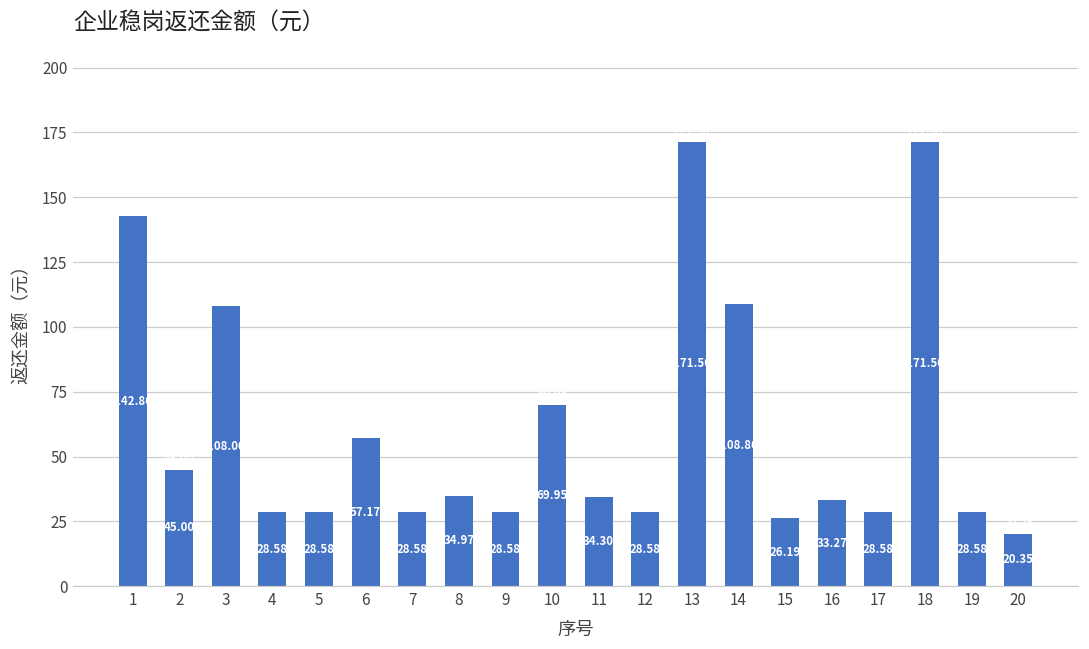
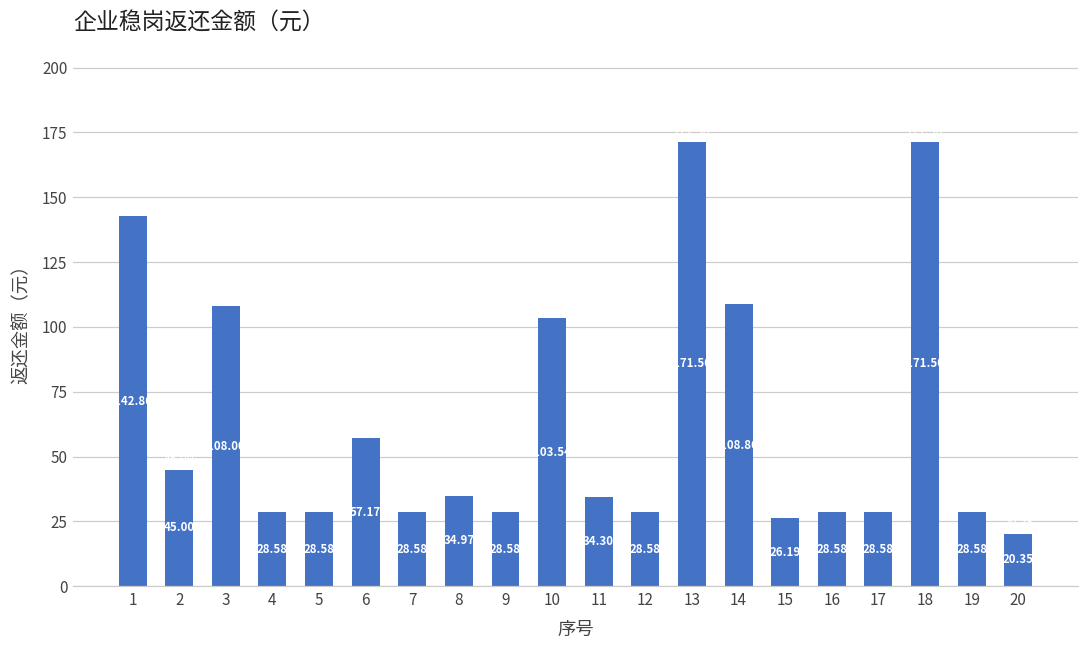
  {
    "1": 142.86,
    "2": 45.00,
    "3": 108.00,
    "4": 28.58,
    "5": 28.58,
    "6": 57.17,
    "7": 28.58,
    "8": 34.97,
    "9": 28.58,
-   "10": 69.95,
+   "10": 103.54,
    "11": 34.30,
    "12": 28.58,
    "13": 171.50,
    "14": 108.86,
    "15": 26.19,
-   "16": 33.27,
+   "16": 28.58,
    "17": 28.58,
    "18": 171.50,
    "19": 28.58,
    "20": 20.35
  }
